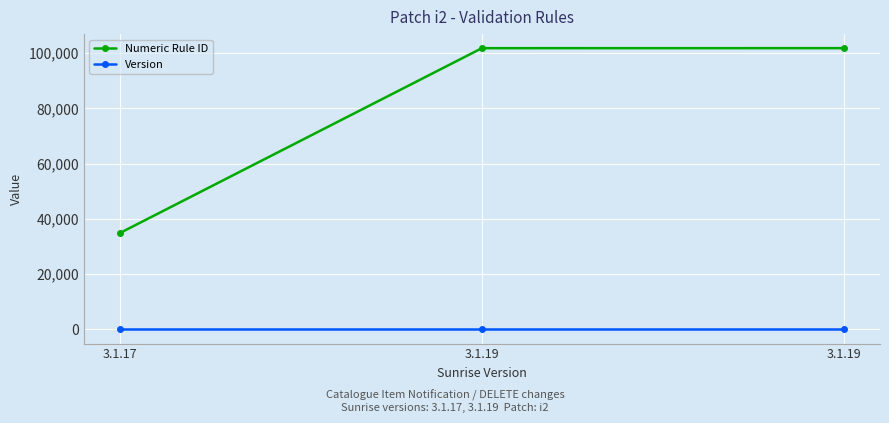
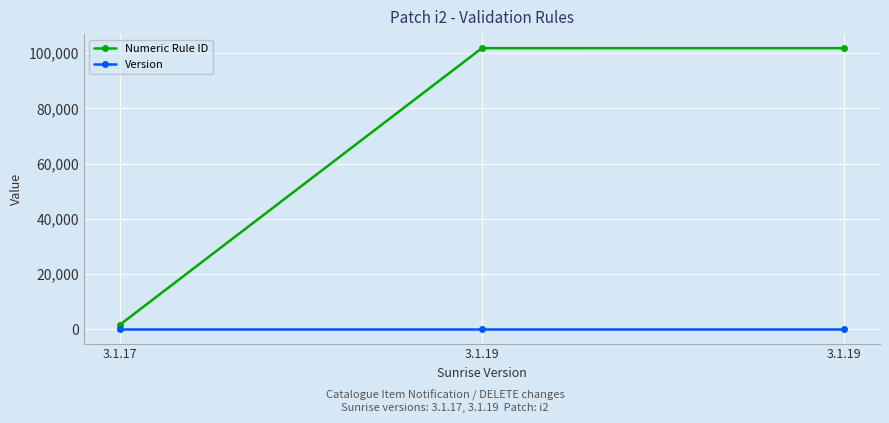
  {
    "Numeric Rule ID": {
-     "3.1.17": "35,000"
+     "3.1.17": "2,000"
    },
    "Version": {
      "3.1.17": "0"
    }
  }
